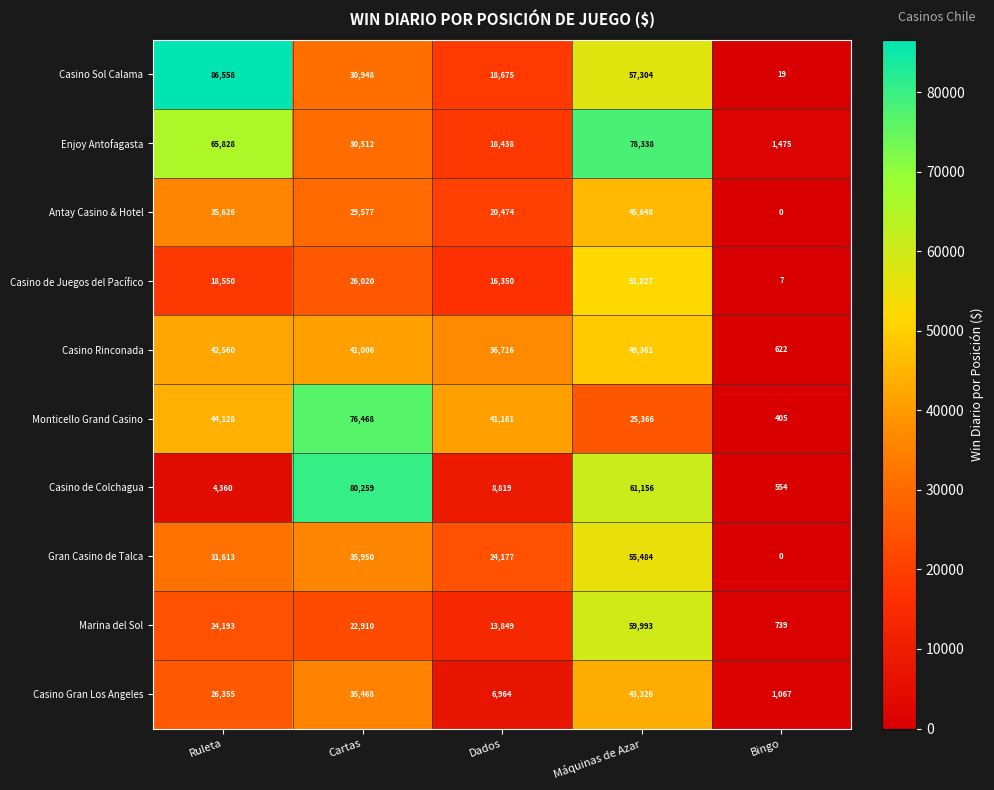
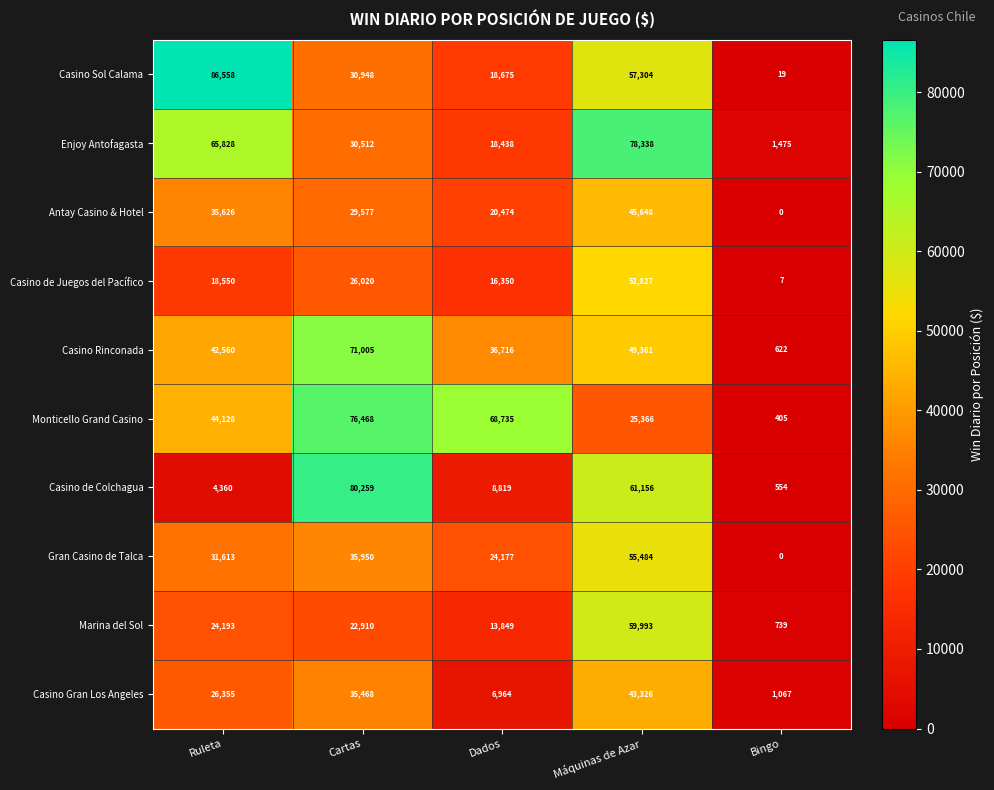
  {
    "Casino Sol Calama": {
      "Ruleta": "86,558",
      "Cartas": "30,948",
      "Dados": "18,675",
      "Máquinas de Azar": "57,304",
      "Bingo": "19"
    },
    "Enjoy Antofagasta": {
      "Ruleta": "65,828",
      "Cartas": "30,512",
      "Dados": "18,438",
      "Máquinas de Azar": "78,338",
      "Bingo": "1,475"
    },
    "Antay Casino & Hotel": {
      "Ruleta": "35,626",
      "Cartas": "29,577",
      "Dados": "20,474",
      "Máquinas de Azar": "45,648",
      "Bingo": "0"
    },
    "Casino de Juegos del Pacífico": {
      "Ruleta": "18,550",
      "Cartas": "26,020",
      "Dados": "16,350",
      "Máquinas de Azar": "51,827",
      "Bingo": "7"
    },
    "Casino Rinconada": {
      "Ruleta": "42,560",
-     "Cartas": "41,006",
+     "Cartas": "71,005",
      "Dados": "36,716",
      "Máquinas de Azar": "49,361",
      "Bingo": "622"
    },
    "Monticello Grand Casino": {
      "Ruleta": "44,128",
      "Cartas": "76,468",
-     "Dados": "41,161",
+     "Dados": "68,735",
      "Máquinas de Azar": "25,366",
      "Bingo": "405"
    },
    "Casino de Colchagua": {
      "Ruleta": "4,360",
      "Cartas": "80,259",
      "Dados": "8,819",
      "Máquinas de Azar": "61,156",
      "Bingo": "554"
    },
    "Gran Casino de Talca": {
      "Ruleta": "31,613",
      "Cartas": "35,950",
      "Dados": "24,177",
      "Máquinas de Azar": "55,484",
      "Bingo": "0"
    },
    "Marina del Sol": {
      "Ruleta": "24,193",
      "Cartas": "22,910",
      "Dados": "13,849",
      "Máquinas de Azar": "59,993",
      "Bingo": "739"
    },
    "Casino Gran Los Angeles": {
      "Ruleta": "26,355",
      "Cartas": "35,468",
      "Dados": "6,964",
      "Máquinas de Azar": "43,326",
      "Bingo": "1,067"
    }
  }
